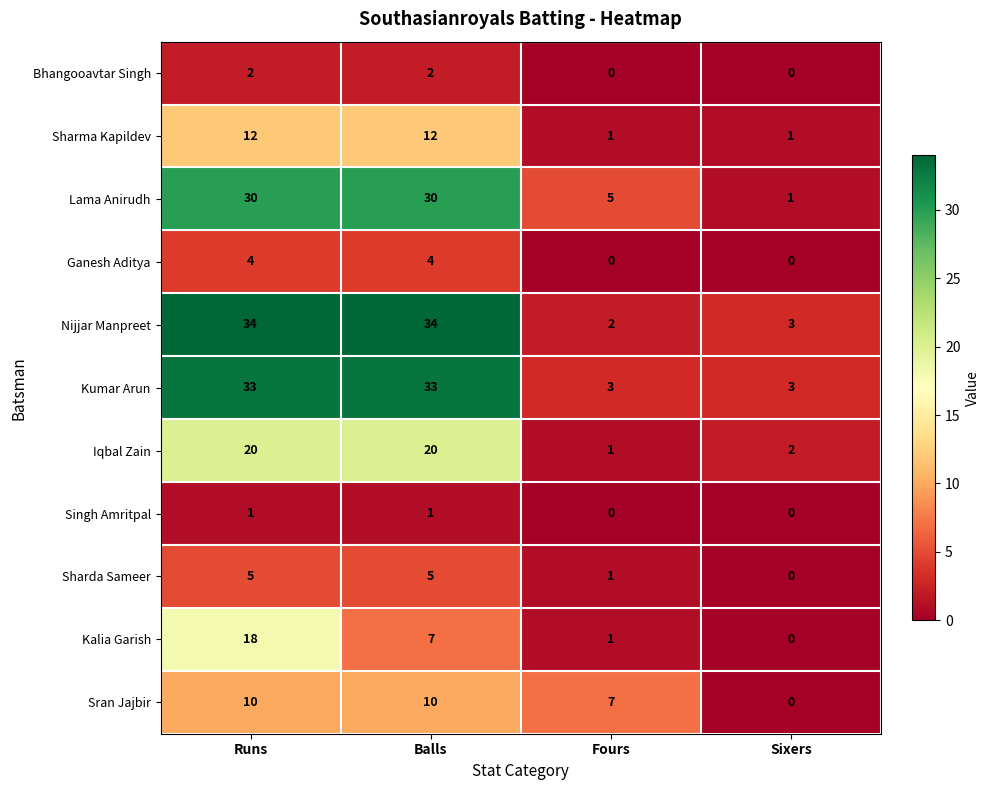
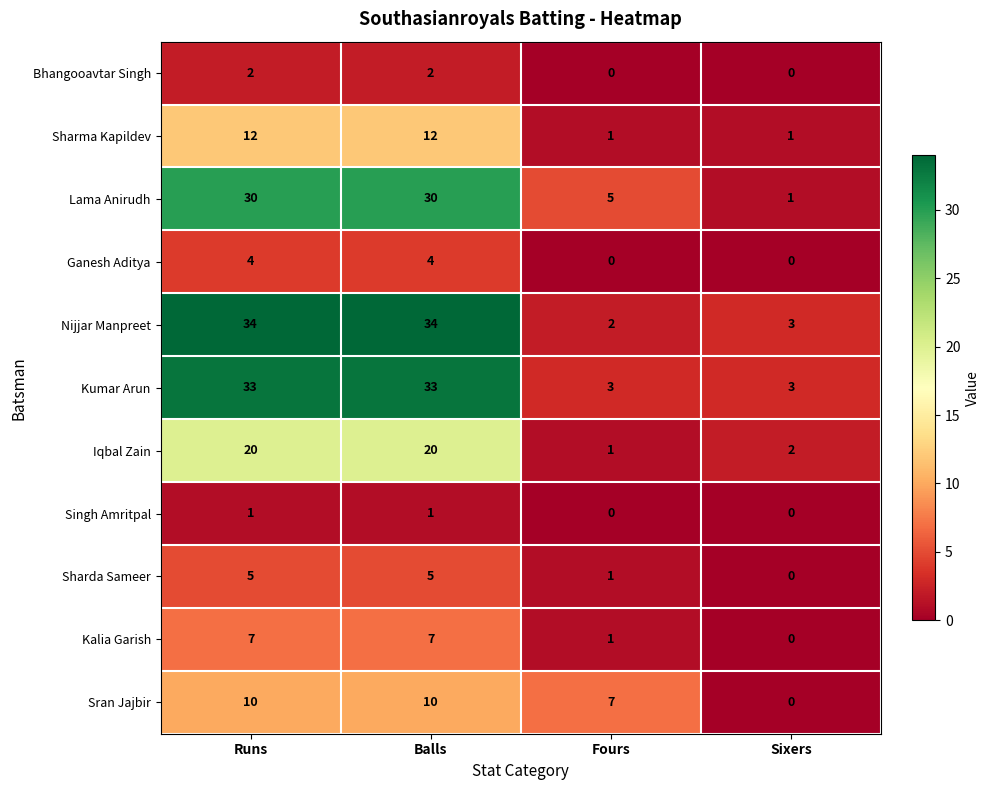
  {
    "Bhangooavtar Singh": {
      "Runs": 2,
      "Balls": 2,
      "Fours": 0,
      "Sixers": 0
    },
    "Sharma Kapildev": {
      "Runs": 12,
      "Balls": 12,
      "Fours": 1,
      "Sixers": 1
    },
    "Lama Anirudh": {
      "Runs": 30,
      "Balls": 30,
      "Fours": 5,
      "Sixers": 1
    },
    "Ganesh Aditya": {
      "Runs": 4,
      "Balls": 4,
      "Fours": 0,
      "Sixers": 0
    },
    "Nijjar Manpreet": {
      "Runs": 34,
      "Balls": 34,
      "Fours": 2,
      "Sixers": 3
    },
    "Kumar Arun": {
      "Runs": 33,
      "Balls": 33,
      "Fours": 3,
      "Sixers": 3
    },
    "Iqbal Zain": {
      "Runs": 20,
      "Balls": 20,
      "Fours": 1,
      "Sixers": 2
    },
    "Singh Amritpal": {
      "Runs": 1,
      "Balls": 1,
      "Fours": 0,
      "Sixers": 0
    },
    "Sharda Sameer": {
      "Runs": 5,
      "Balls": 5,
      "Fours": 1,
      "Sixers": 0
    },
    "Kalia Garish": {
-     "Runs": 18,
+     "Runs": 7,
      "Balls": 7,
      "Fours": 1,
      "Sixers": 0
    },
    "Sran Jajbir": {
      "Runs": 10,
      "Balls": 10,
      "Fours": 7,
      "Sixers": 0
    }
  }
